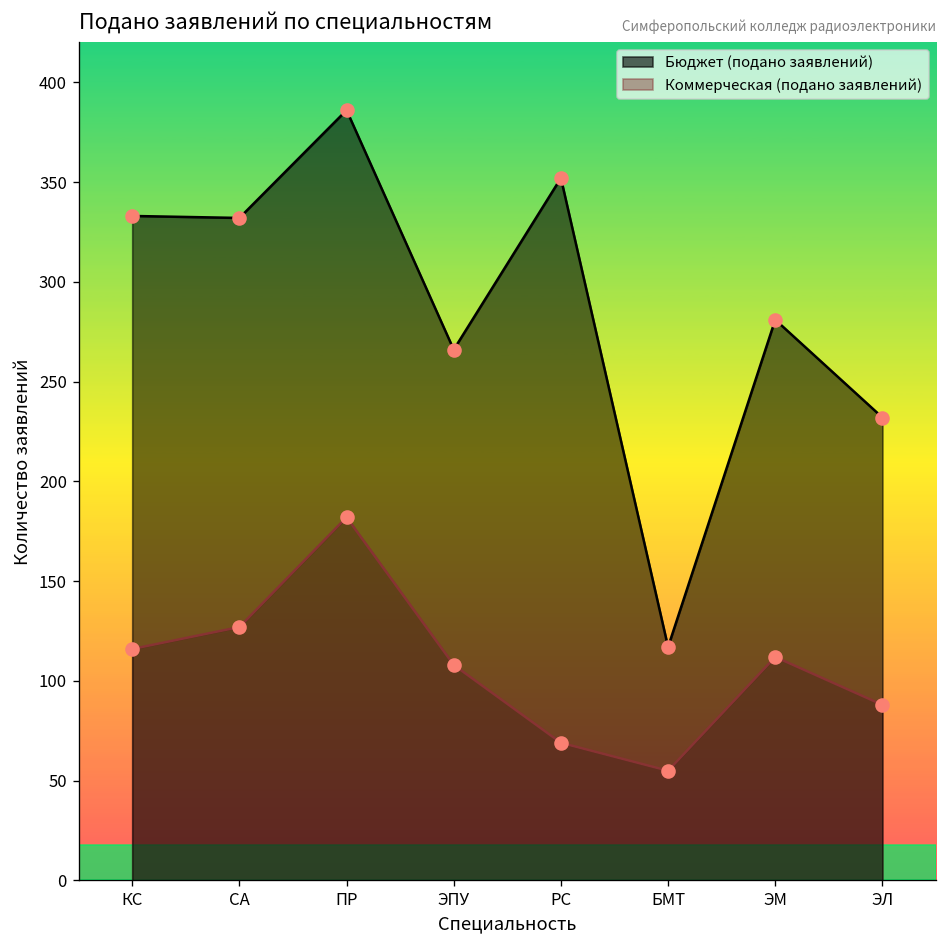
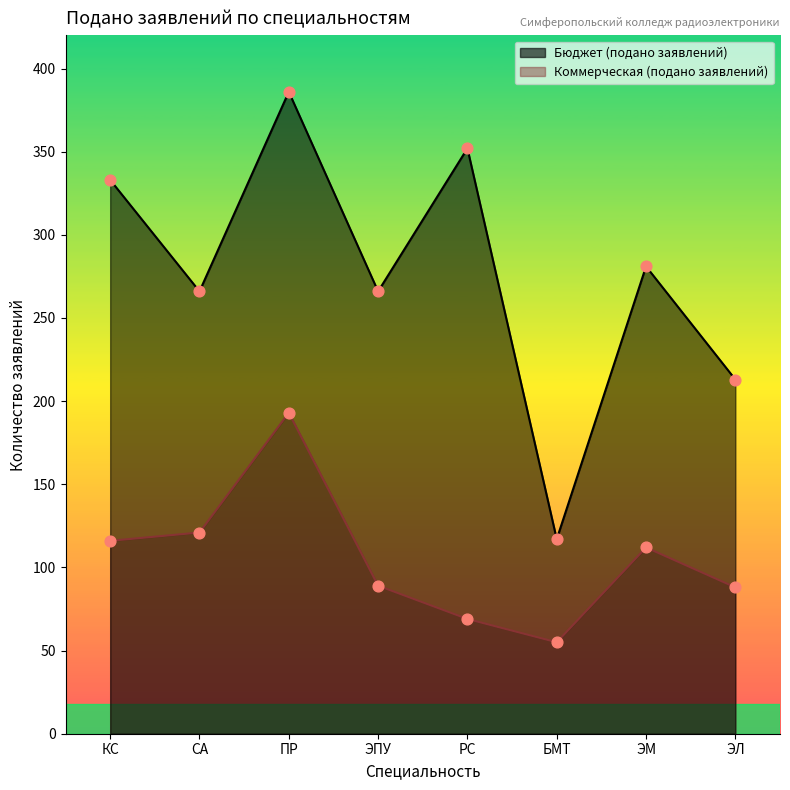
  {
    "Бюджет (подано заявлений)": {
      "КС": 333,
-     "СА": 332,
+     "СА": 266,
      "ПР": 386,
      "ЭПУ": 266,
      "РС": 352,
      "БМТ": 117,
      "ЭМ": 281,
-     "ЭЛ": 232
+     "ЭЛ": 213
    },
    "Коммерческая (подано заявлений)": {
      "КС": 116,
-     "СА": 127,
-     "ПР": 182,
-     "ЭПУ": 108,
+     "СА": 121,
+     "ПР": 193,
+     "ЭПУ": 89,
      "РС": 69,
      "БМТ": 55,
      "ЭМ": 112,
      "ЭЛ": 88
    }
  }
